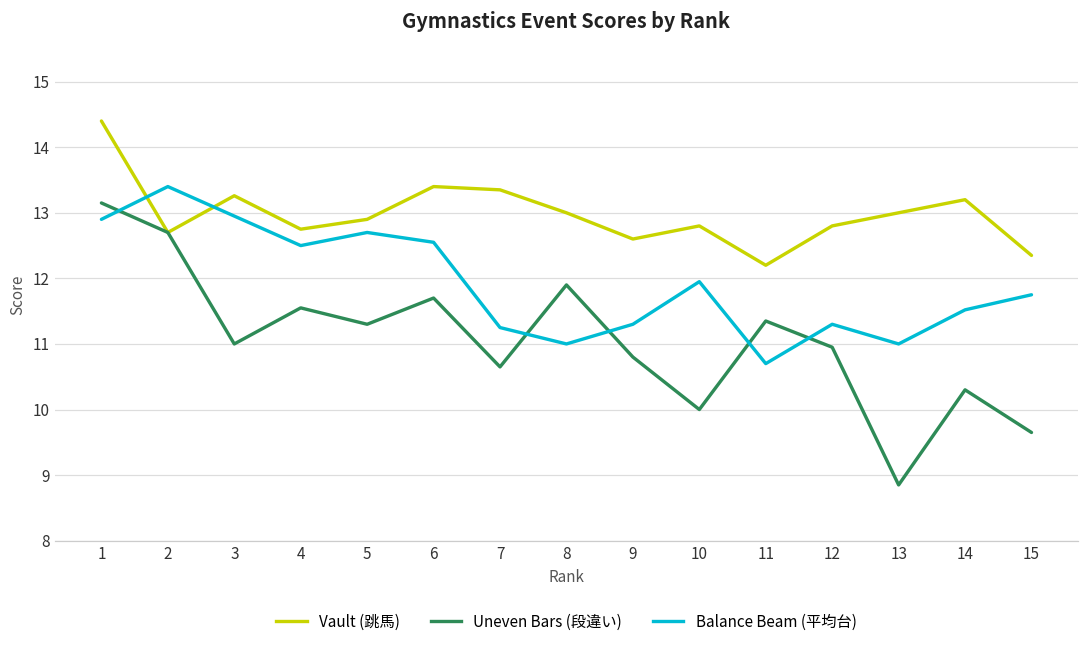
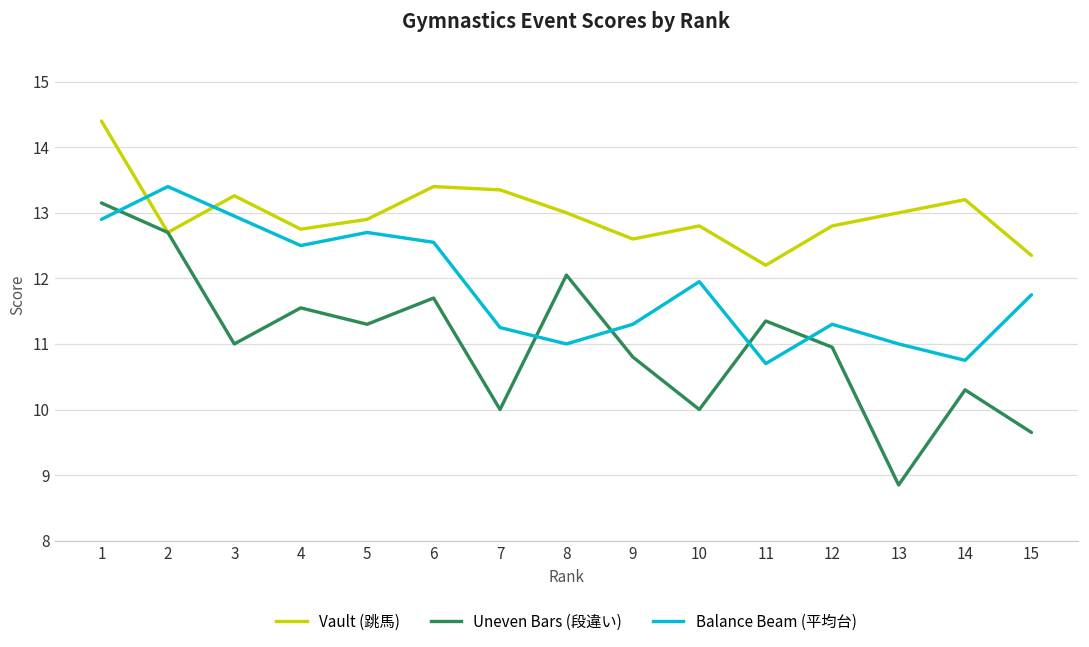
  {
    "Vault (跳馬)": {
      "1": 14.4,
      "3": 13.3,
      "4": 12.8,
      "5": 12.9,
      "6": 13.4,
      "7": 13.4,
      "8": 13.0,
      "9": 12.6,
      "10": 12.8,
      "11": 12.2,
      "12": 12.8,
      "13": 13.0,
      "14": 13.2,
      "15": 12.4
    },
    "Uneven Bars (段違い)": {
      "1": 13.2,
      "3": 11.0,
      "4": 11.6,
      "5": 11.3,
      "6": 11.7,
-     "7": 10.7,
-     "8": 11.9,
+     "7": 10.0,
+     "8": 12.1,
      "9": 10.8,
      "10": 10.0,
      "11": 11.4,
      "12": 11.0,
      "13": 8.9,
      "14": 10.3,
      "15": 9.7
    },
    "Balance Beam (平均台)": {
      "1": 12.9,
      "2": 13.4,
      "3": 13.0,
      "4": 12.5,
      "5": 12.7,
      "6": 12.6,
      "7": 11.3,
      "8": 11.0,
      "9": 11.3,
      "10": 12.0,
      "11": 10.7,
      "12": 11.3,
      "13": 11.0,
-     "14": 11.5,
+     "14": 10.8,
      "15": 11.8
    }
  }
